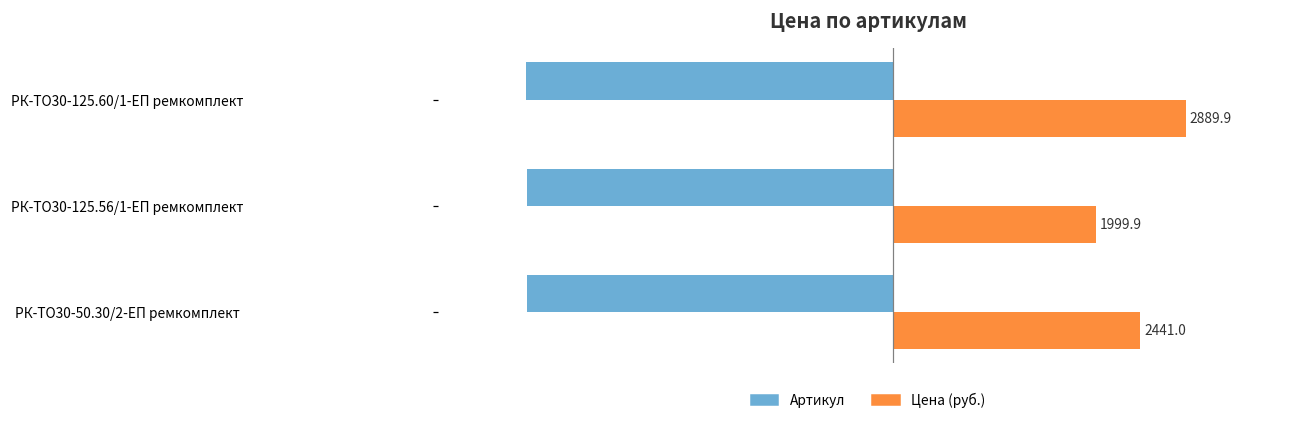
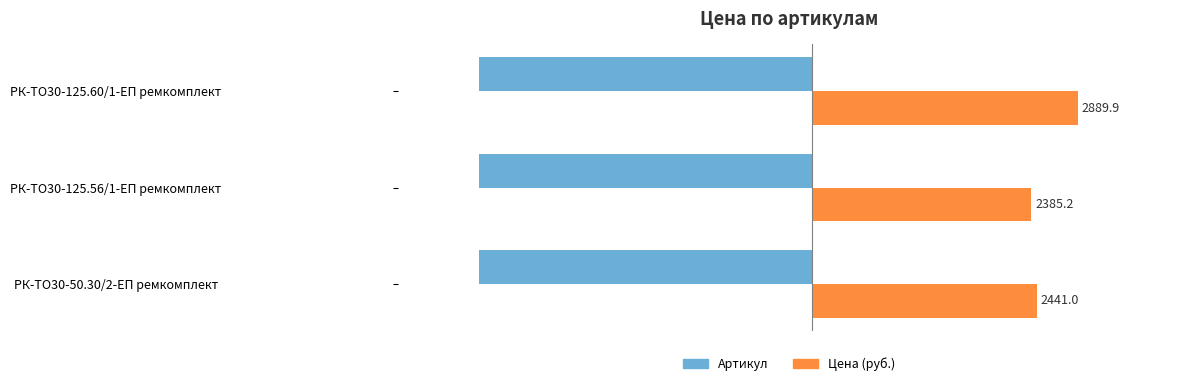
  {
    "Цена (руб.)": {
      "РК-ТО30-125.60/1-ЕП ремкомплект": 2889.9,
-     "РК-ТО30-125.56/1-ЕП ремкомплект": 1999.9,
+     "РК-ТО30-125.56/1-ЕП ремкомплект": 2385.2,
      "РК-ТО30-50.30/2-ЕП ремкомплект": 2441.0
    }
  }
